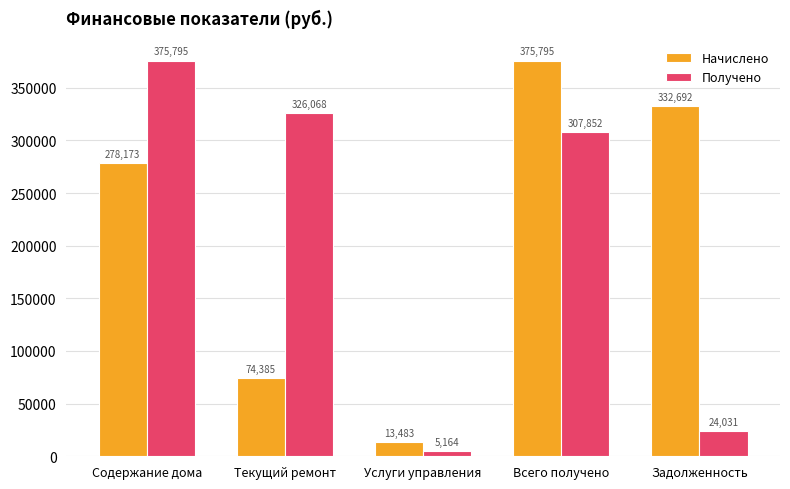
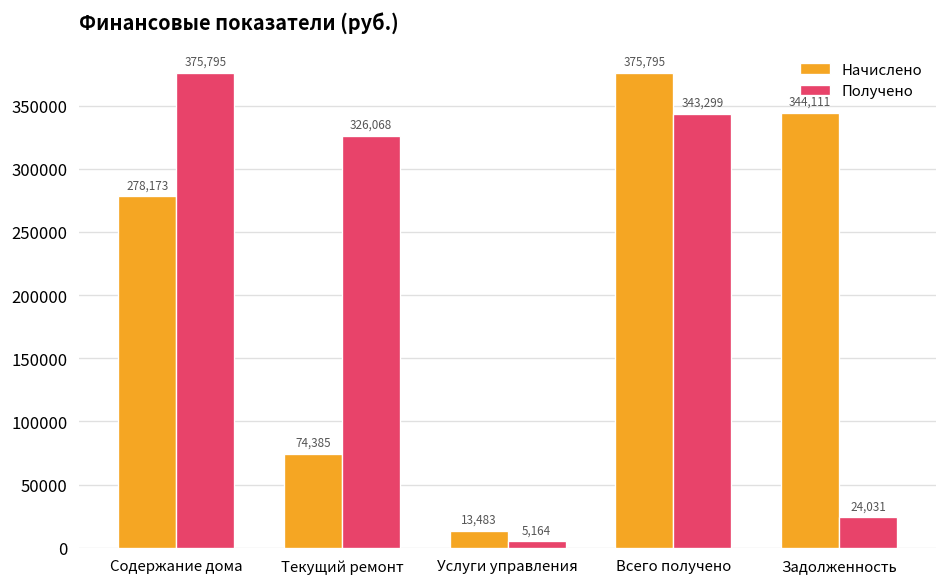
  {
    "Начислено": {
      "Содержание дома": "278,173",
      "Текущий ремонт": "74,385",
      "Услуги управления": "13,483",
      "Всего получено": "375,795",
-     "Задолженность": "332,692"
+     "Задолженность": "344,111"
    },
    "Получено": {
      "Содержание дома": "375,795",
      "Текущий ремонт": "326,068",
      "Услуги управления": "5,164",
-     "Всего получено": "307,852",
+     "Всего получено": "343,299",
      "Задолженность": "24,031"
    }
  }
